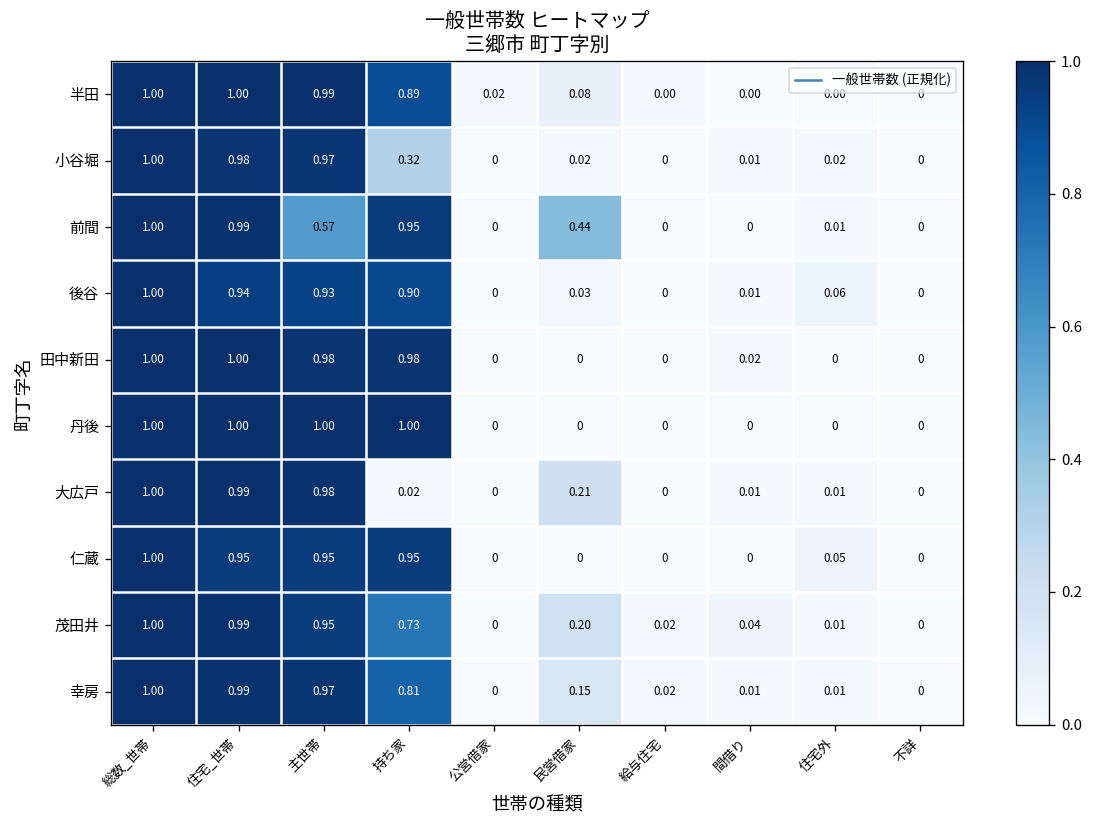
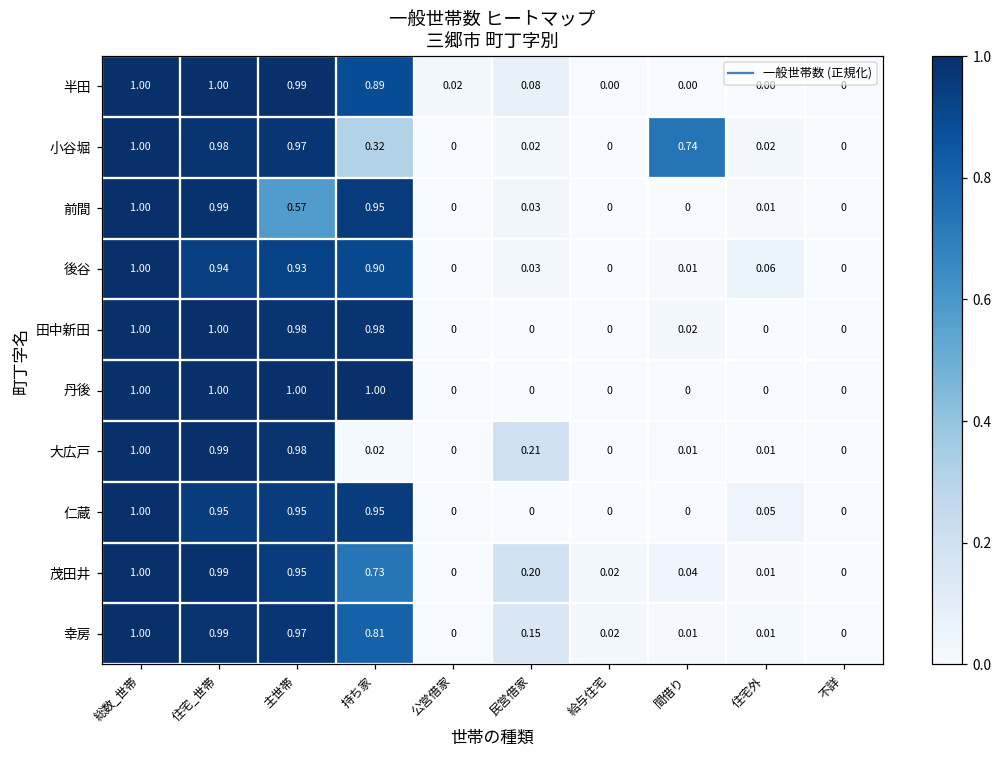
  {
    "半田": {
      "総数_世帯": 1.00,
      "住宅_世帯": 1.00,
      "主世帯": 0.99,
      "持ち家": 0.89,
      "公営借家": 0.02,
      "民営借家": 0.08,
      "給与住宅": 0.00,
      "間借り": 0.00
    },
    "小谷堀": {
      "総数_世帯": 1.00,
      "住宅_世帯": 0.98,
      "主世帯": 0.97,
      "持ち家": 0.32,
      "公営借家": 0,
      "民営借家": 0.02,
      "給与住宅": 0,
-     "間借り": 0.01,
+     "間借り": 0.74,
      "住宅外": 0.02,
      "不詳": 0
    },
    "前間": {
      "総数_世帯": 1.00,
      "住宅_世帯": 0.99,
      "主世帯": 0.57,
      "持ち家": 0.95,
      "公営借家": 0,
-     "民営借家": 0.44,
+     "民営借家": 0.03,
      "給与住宅": 0,
      "間借り": 0,
      "住宅外": 0.01,
      "不詳": 0
    },
    "後谷": {
      "総数_世帯": 1.00,
      "住宅_世帯": 0.94,
      "主世帯": 0.93,
      "持ち家": 0.90,
      "公営借家": 0,
      "民営借家": 0.03,
      "給与住宅": 0,
      "間借り": 0.01,
      "住宅外": 0.06,
      "不詳": 0
    },
    "田中新田": {
      "総数_世帯": 1.00,
      "住宅_世帯": 1.00,
      "主世帯": 0.98,
      "持ち家": 0.98,
      "公営借家": 0,
      "民営借家": 0,
      "給与住宅": 0,
      "間借り": 0.02,
      "住宅外": 0,
      "不詳": 0
    },
    "丹後": {
      "総数_世帯": 1.00,
      "住宅_世帯": 1.00,
      "主世帯": 1.00,
      "持ち家": 1.00,
      "公営借家": 0,
      "民営借家": 0,
      "給与住宅": 0,
      "間借り": 0,
      "住宅外": 0,
      "不詳": 0
    },
    "大広戸": {
      "総数_世帯": 1.00,
      "住宅_世帯": 0.99,
      "主世帯": 0.98,
      "持ち家": 0.02,
      "公営借家": 0,
      "民営借家": 0.21,
      "給与住宅": 0,
      "間借り": 0.01,
      "住宅外": 0.01,
      "不詳": 0
    },
    "仁蔵": {
      "総数_世帯": 1.00,
      "住宅_世帯": 0.95,
      "主世帯": 0.95,
      "持ち家": 0.95,
      "公営借家": 0,
      "民営借家": 0,
      "給与住宅": 0,
      "間借り": 0,
      "住宅外": 0.05,
      "不詳": 0
    },
    "茂田井": {
      "総数_世帯": 1.00,
      "住宅_世帯": 0.99,
      "主世帯": 0.95,
      "持ち家": 0.73,
      "公営借家": 0,
      "民営借家": 0.20,
      "給与住宅": 0.02,
      "間借り": 0.04,
      "住宅外": 0.01,
      "不詳": 0
    },
    "幸房": {
      "総数_世帯": 1.00,
      "住宅_世帯": 0.99,
      "主世帯": 0.97,
      "持ち家": 0.81,
      "公営借家": 0,
      "民営借家": 0.15,
      "給与住宅": 0.02,
      "間借り": 0.01,
      "住宅外": 0.01,
      "不詳": 0
    }
  }
